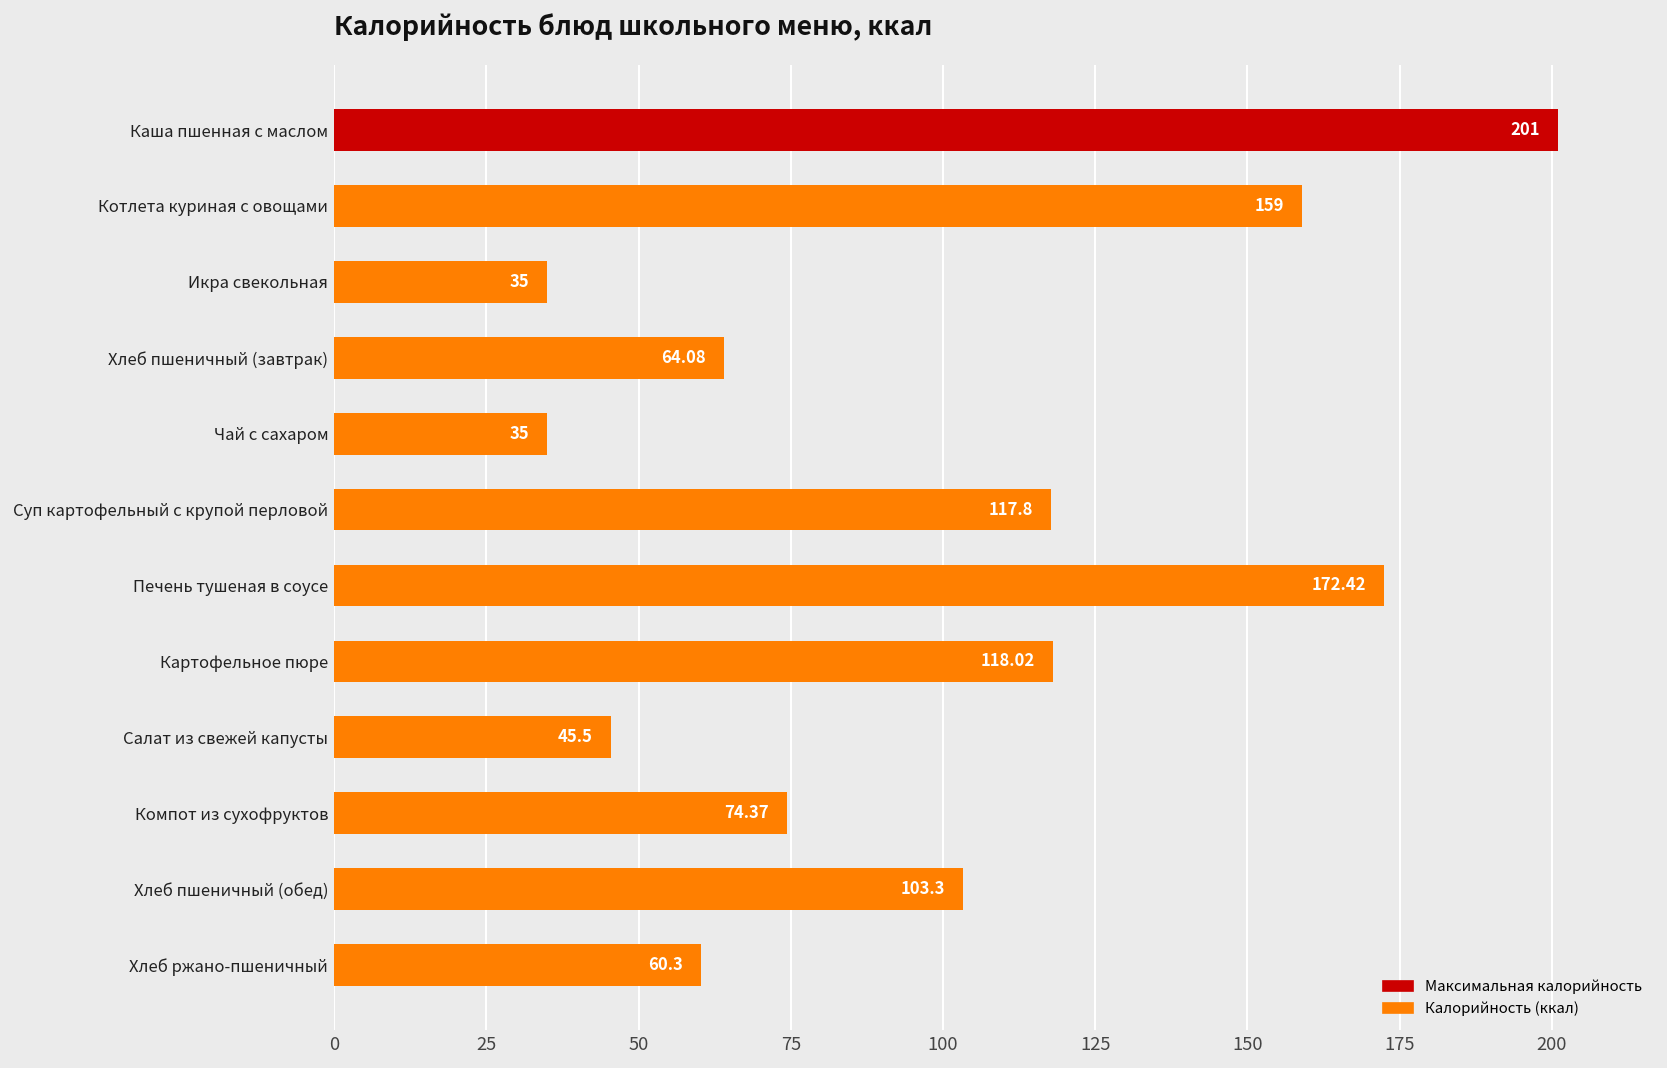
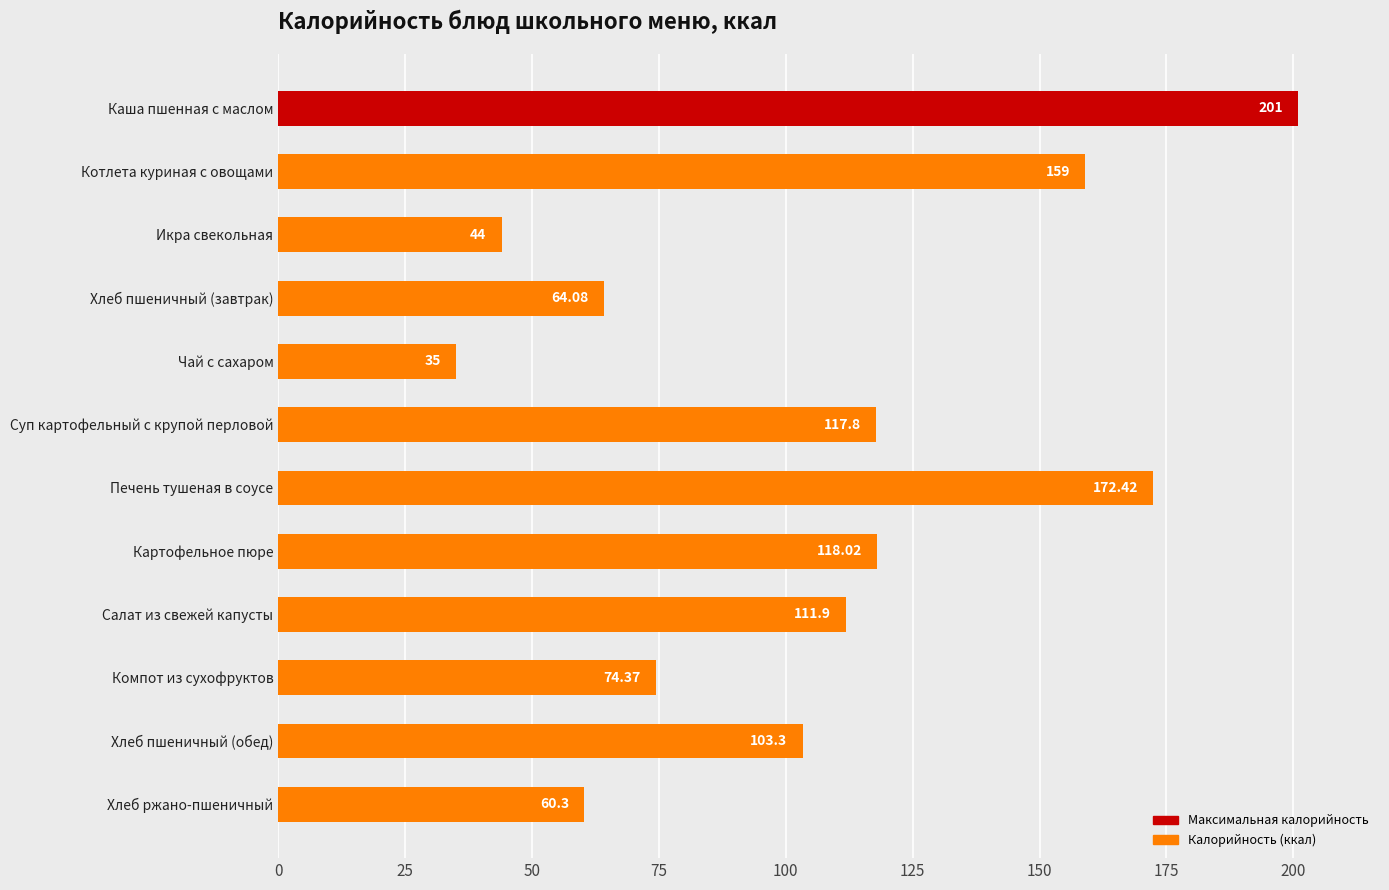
  {
    "Каша пшенная с маслом": 201,
    "Котлета куриная с овощами": 159,
-   "Икра свекольная": 35,
+   "Икра свекольная": 44,
    "Хлеб пшеничный (завтрак)": 64.08,
    "Чай с сахаром": 35,
    "Суп картофельный с крупой перловой": 117.8,
    "Печень тушеная в соусе": 172.42,
    "Картофельное пюре": 118.02,
-   "Салат из свежей капусты": 45.5,
+   "Салат из свежей капусты": 111.9,
    "Компот из сухофруктов": 74.37,
    "Хлеб пшеничный (обед)": 103.3,
    "Хлеб ржано-пшеничный": 60.3
  }
